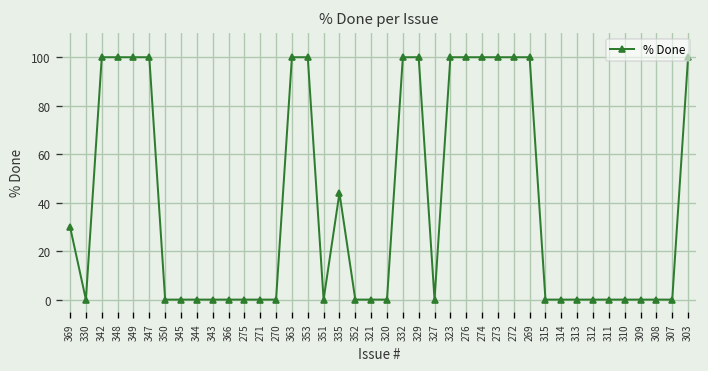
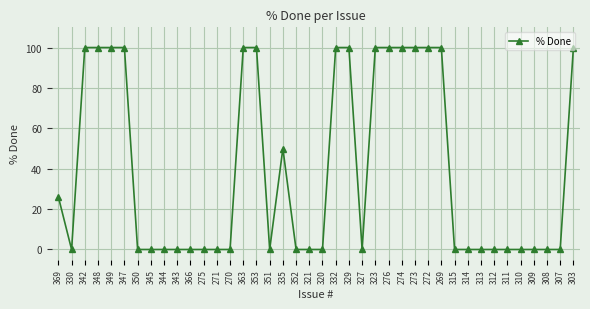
  {
-   "369": 30,
+   "369": 26,
    "330": 0,
    "342": 100,
    "348": 100,
    "349": 100,
    "347": 100,
    "350": 0,
    "345": 0,
    "344": 0,
    "343": 0,
    "366": 0,
    "275": 0,
    "271": 0,
    "270": 0,
    "363": 100,
    "353": 100,
    "351": 0,
-   "335": 44,
+   "335": 50,
    "352": 0,
    "321": 0,
    "320": 0,
    "332": 100,
    "329": 100,
    "327": 0,
    "323": 100,
    "276": 100,
    "274": 100,
    "273": 100,
    "272": 100,
    "269": 100,
    "315": 0,
    "314": 0,
    "313": 0,
    "312": 0,
    "311": 0,
    "310": 0,
    "309": 0,
    "308": 0,
    "307": 0
  }
